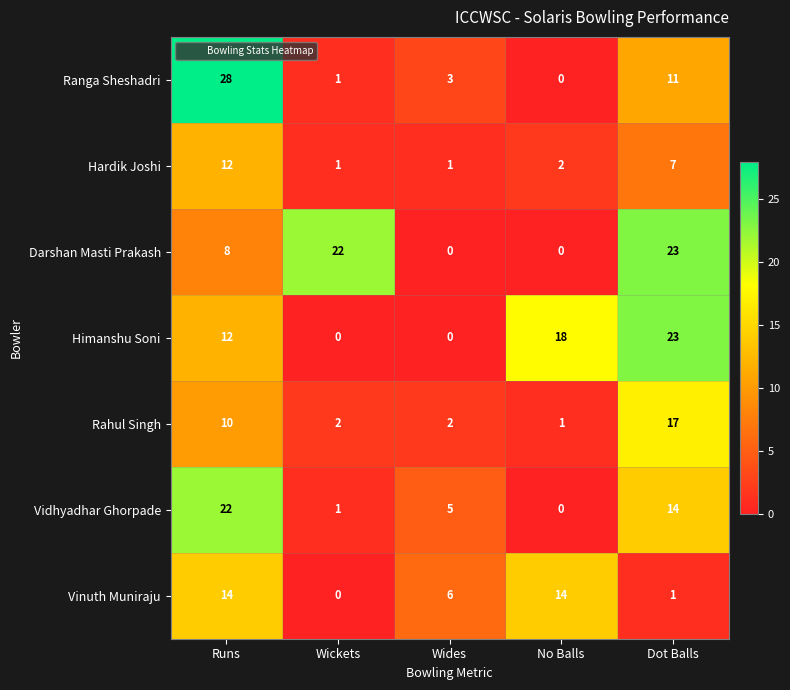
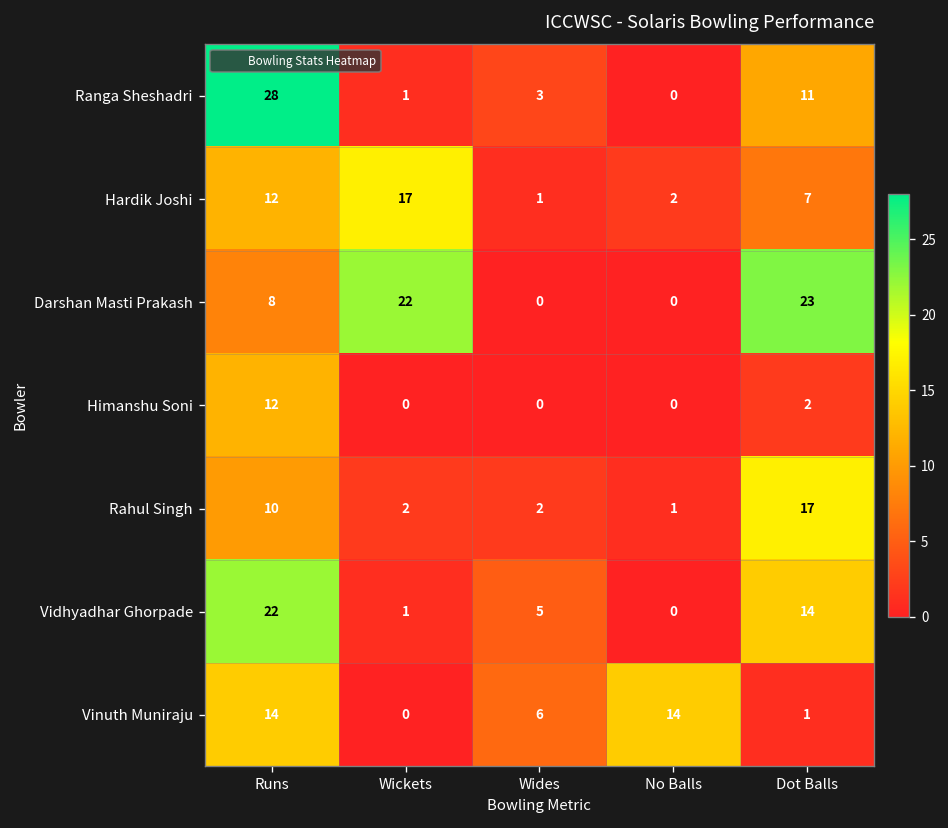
  {
    "Ranga Sheshadri": {
      "Runs": 28,
      "Wickets": 1,
      "Wides": 3,
      "No Balls": 0,
      "Dot Balls": 11
    },
    "Hardik Joshi": {
      "Runs": 12,
-     "Wickets": 1,
+     "Wickets": 17,
      "Wides": 1,
      "No Balls": 2,
      "Dot Balls": 7
    },
    "Darshan Masti Prakash": {
      "Runs": 8,
      "Wickets": 22,
      "Wides": 0,
      "No Balls": 0,
      "Dot Balls": 23
    },
    "Himanshu Soni": {
      "Runs": 12,
      "Wickets": 0,
      "Wides": 0,
-     "No Balls": 18,
-     "Dot Balls": 23
+     "No Balls": 0,
+     "Dot Balls": 2
    },
    "Rahul Singh": {
      "Runs": 10,
      "Wickets": 2,
      "Wides": 2,
      "No Balls": 1,
      "Dot Balls": 17
    },
    "Vidhyadhar Ghorpade": {
      "Runs": 22,
      "Wickets": 1,
      "Wides": 5,
      "No Balls": 0,
      "Dot Balls": 14
    },
    "Vinuth Muniraju": {
      "Runs": 14,
      "Wickets": 0,
      "Wides": 6,
      "No Balls": 14,
      "Dot Balls": 1
    }
  }
